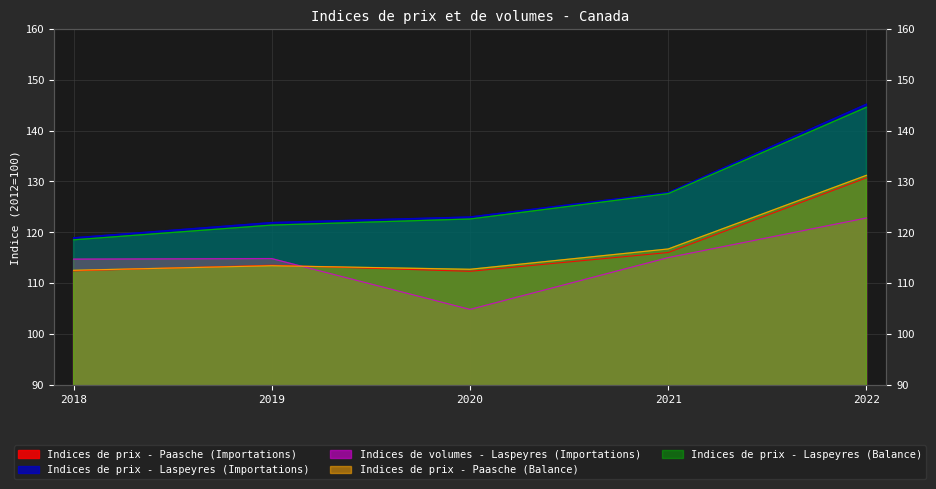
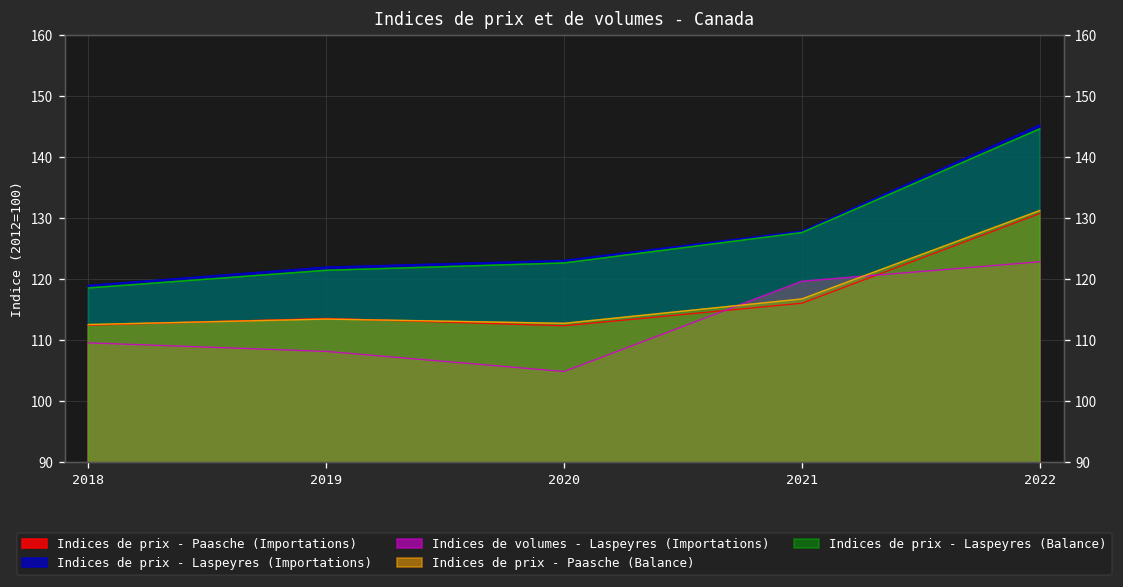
  {
    "Indices de prix - Paasche (Importations)": {
      "2021": 116
    },
    "Indices de prix - Laspeyres (Importations)": {
      "2019": 122,
      "2022": 145
    },
    "Indices de volumes - Laspeyres (Importations)": {
-     "2018": 115,
-     "2019": 115,
+     "2018": 110,
+     "2019": 108,
      "2020": 105,
-     "2021": 115,
+     "2021": 120,
      "2022": 123
    },
    "Indices de prix - Paasche (Balance)": {
      "2021": 117
    },
    "Indices de prix - Laspeyres (Balance)": {
      "2019": 121,
      "2022": 145
    }
  }
